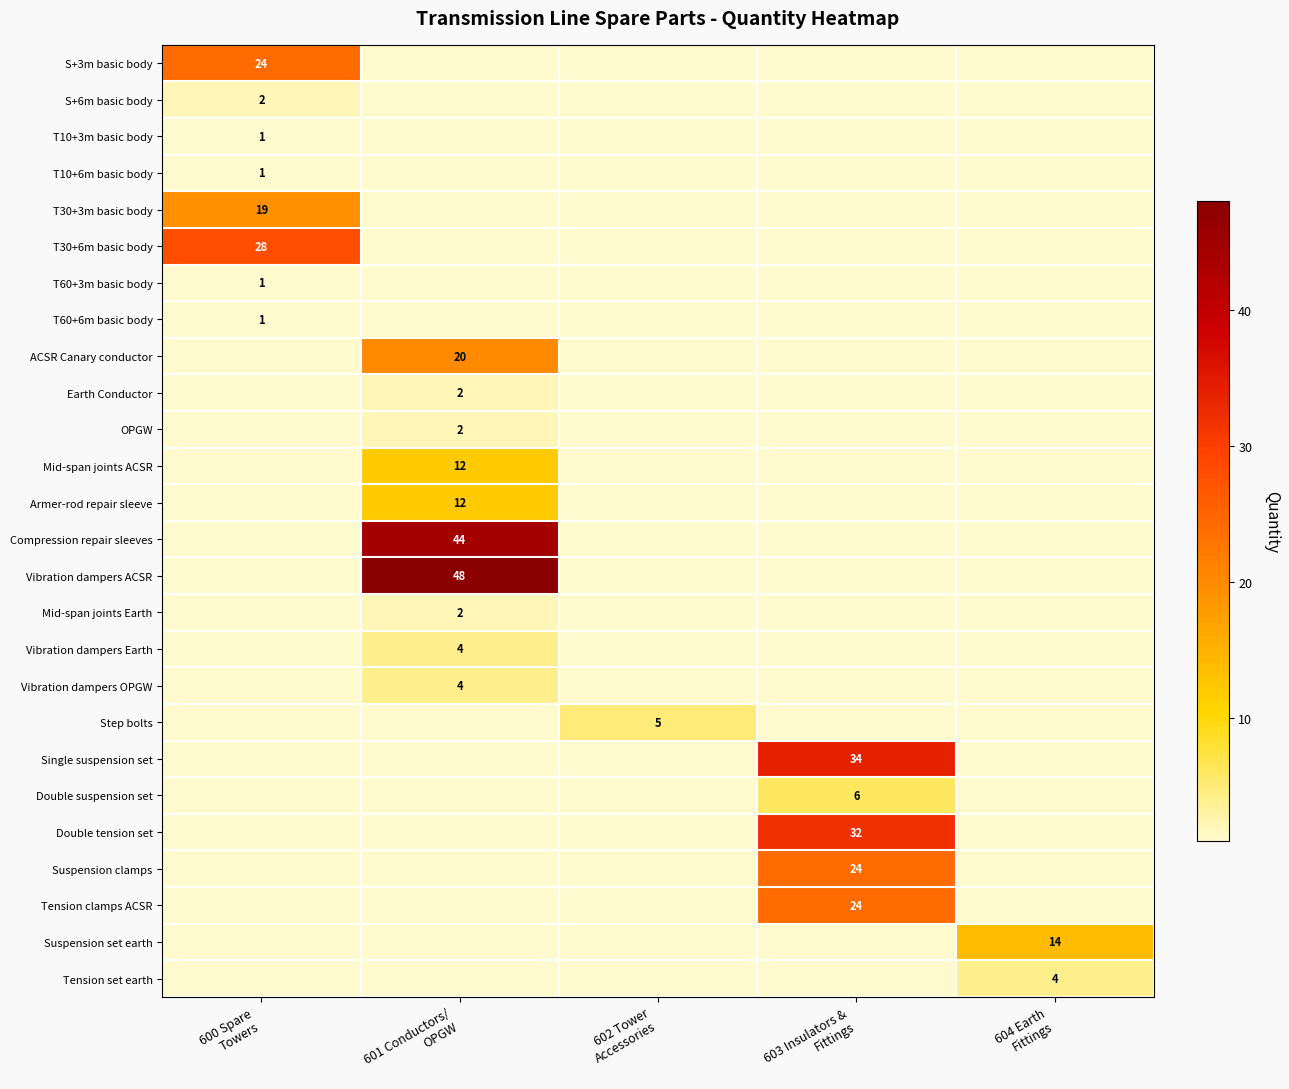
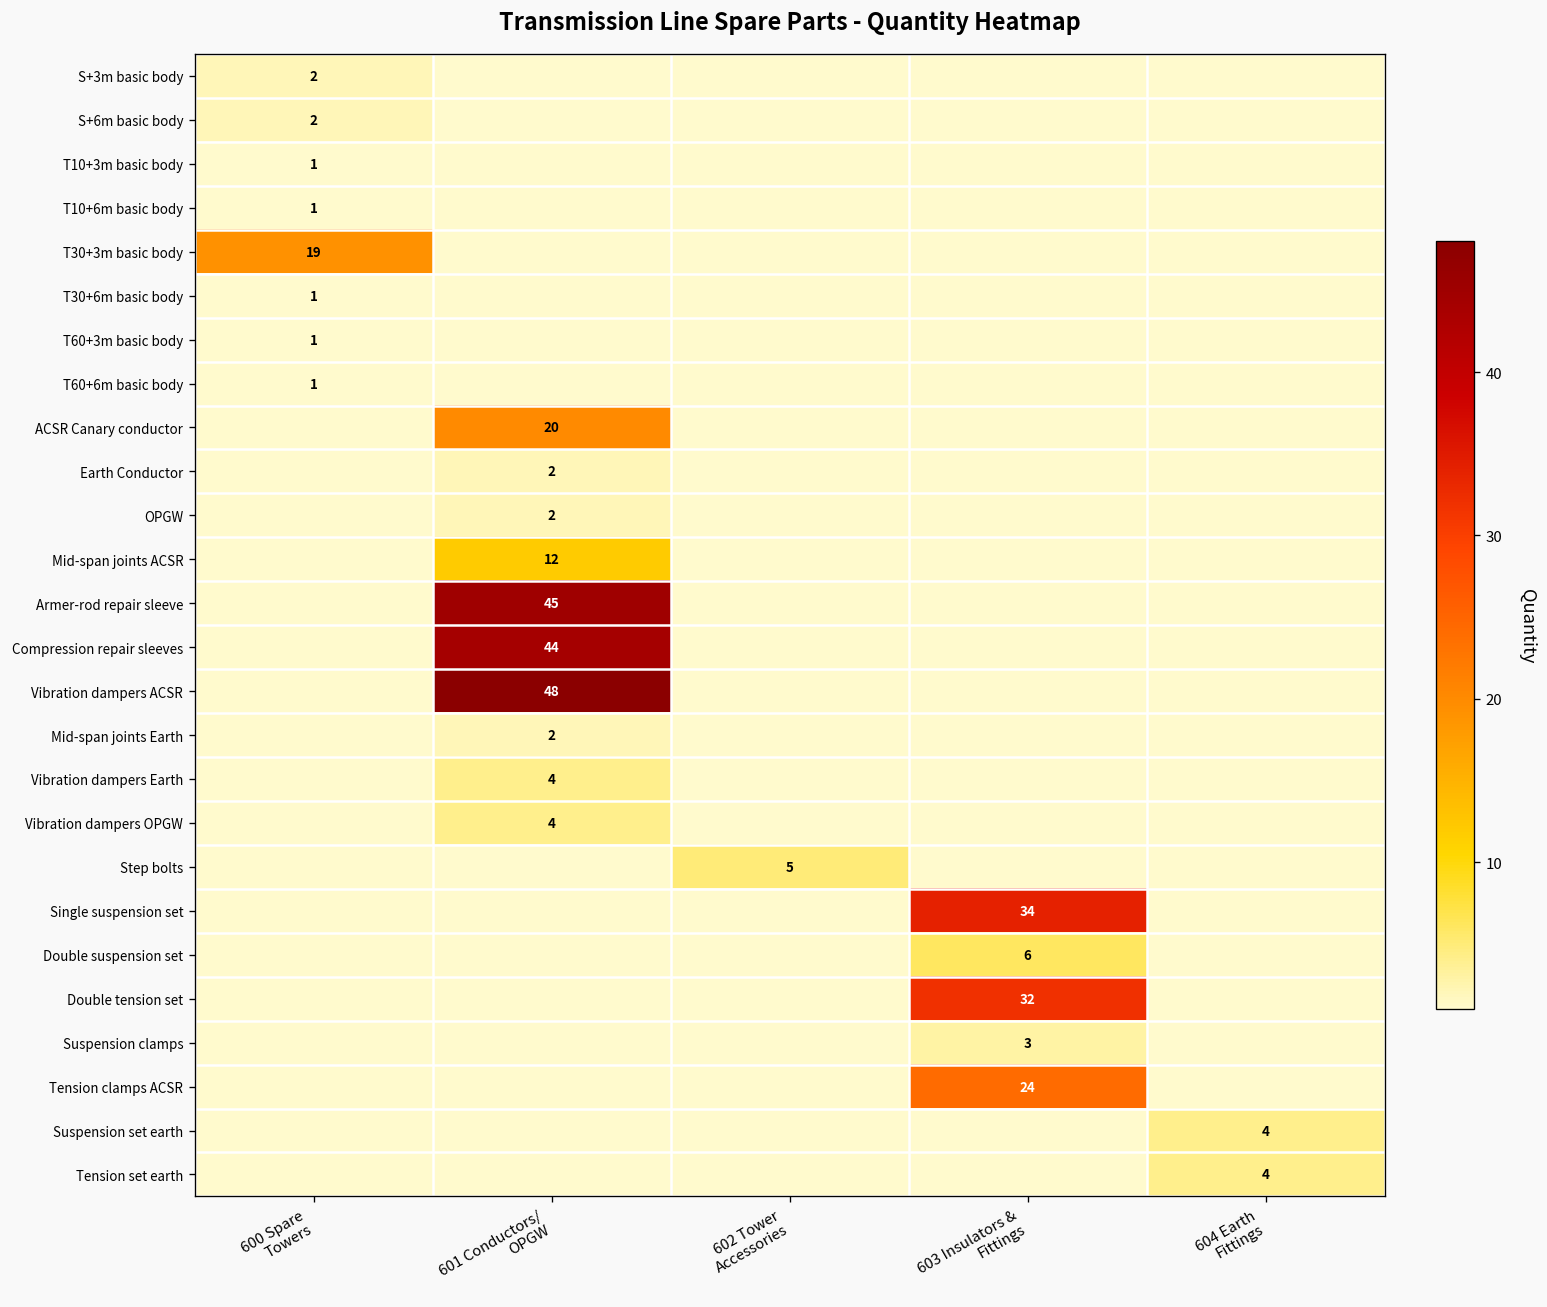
  {
    "S+3m basic body": {
-     "600 Spare Towers": 24
+     "600 Spare Towers": 2
    },
    "S+6m basic body": {
      "600 Spare Towers": 2
    },
    "T10+3m basic body": {
      "600 Spare Towers": 1
    },
    "T10+6m basic body": {
      "600 Spare Towers": 1
    },
    "T30+3m basic body": {
      "600 Spare Towers": 19
    },
    "T30+6m basic body": {
-     "600 Spare Towers": 28
+     "600 Spare Towers": 1
    },
    "T60+3m basic body": {
      "600 Spare Towers": 1
    },
    "T60+6m basic body": {
      "600 Spare Towers": 1
    },
    "ACSR Canary conductor": {
      "601 Conductors/ OPGW": 20
    },
    "Earth Conductor": {
      "601 Conductors/ OPGW": 2
    },
    "OPGW": {
      "601 Conductors/ OPGW": 2
    },
    "Mid-span joints ACSR": {
      "601 Conductors/ OPGW": 12
    },
    "Armer-rod repair sleeve": {
-     "601 Conductors/ OPGW": 12
+     "601 Conductors/ OPGW": 45
    },
    "Compression repair sleeves": {
      "601 Conductors/ OPGW": 44
    },
    "Vibration dampers ACSR": {
      "601 Conductors/ OPGW": 48
    },
    "Mid-span joints Earth": {
      "601 Conductors/ OPGW": 2
    },
    "Vibration dampers Earth": {
      "601 Conductors/ OPGW": 4
    },
    "Vibration dampers OPGW": {
      "601 Conductors/ OPGW": 4
    },
    "Step bolts": {
      "602 Tower Accessories": 5
    },
    "Single suspension set": {
      "603 Insulators & Fittings": 34
    },
    "Double suspension set": {
      "603 Insulators & Fittings": 6
    },
    "Double tension set": {
      "603 Insulators & Fittings": 32
    },
    "Suspension clamps": {
-     "603 Insulators & Fittings": 24
+     "603 Insulators & Fittings": 3
    },
    "Tension clamps ACSR": {
      "603 Insulators & Fittings": 24
    },
    "Suspension set earth": {
-     "604 Earth Fittings": 14
+     "604 Earth Fittings": 4
    },
    "Tension set earth": {
      "604 Earth Fittings": 4
    }
  }
